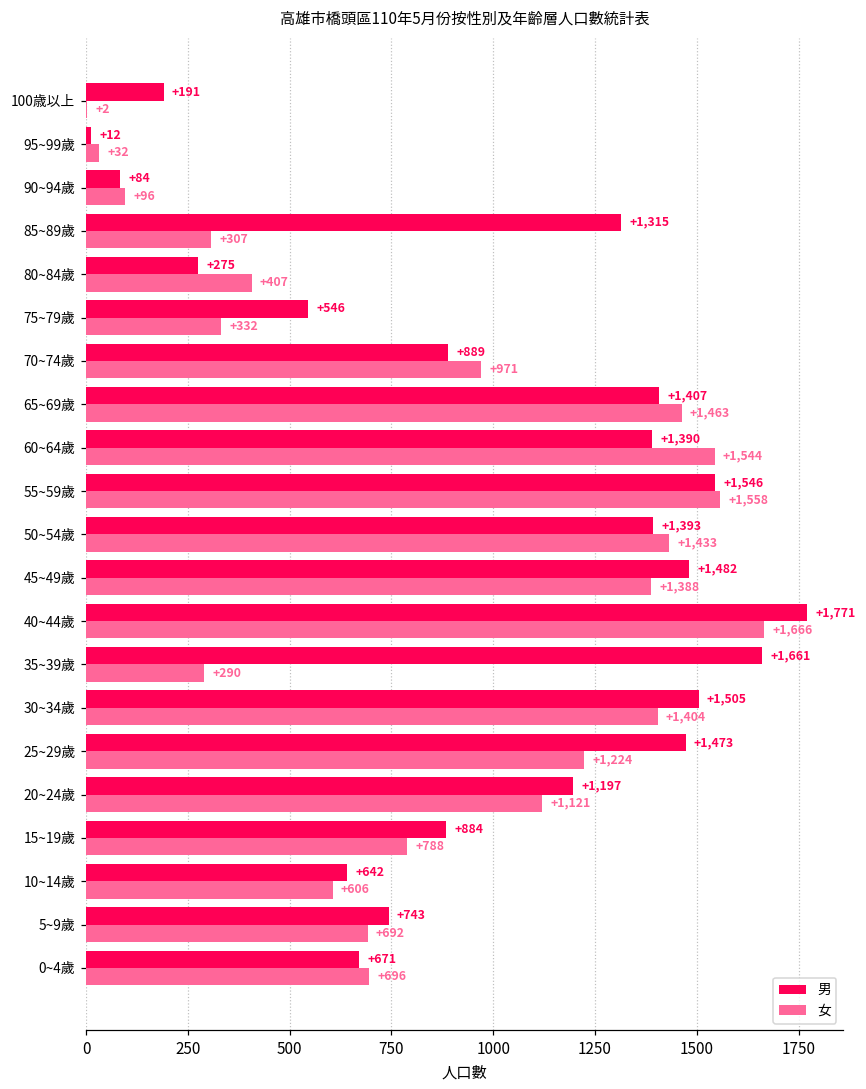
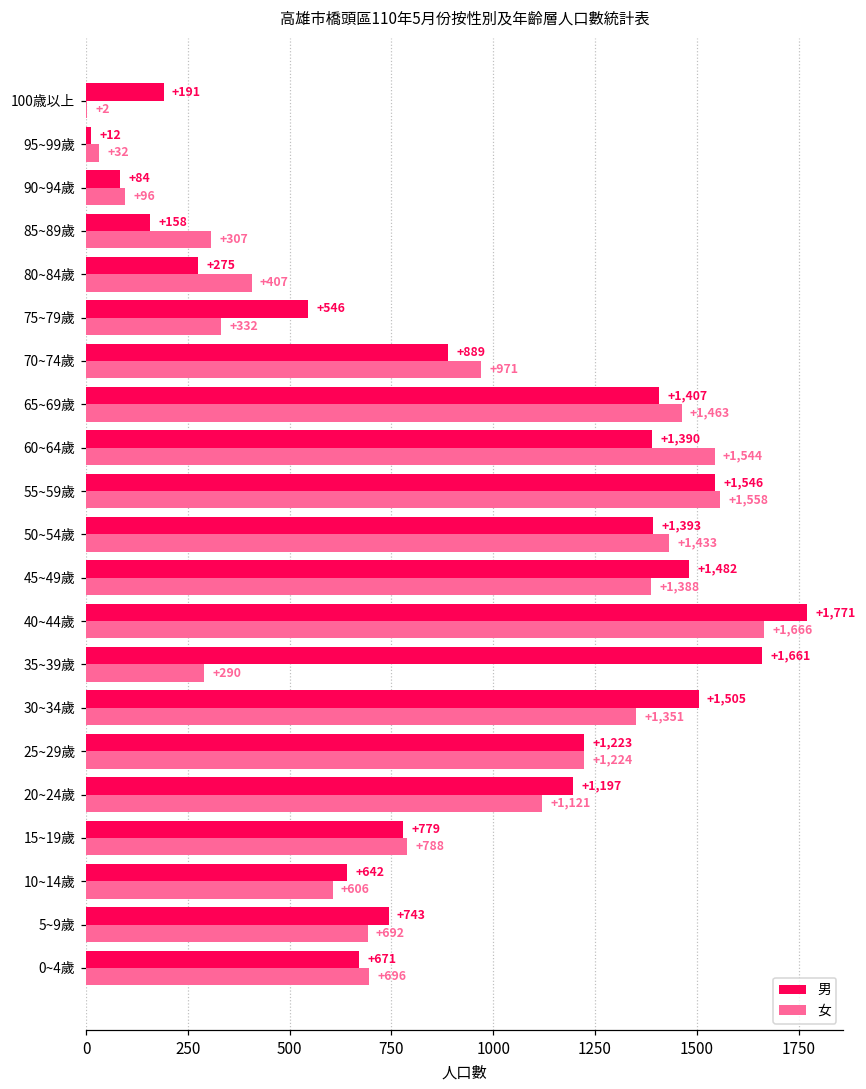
  {
    "男": {
      "100歳以上": "+191",
      "95~99歲": "+12",
      "90~94歲": "+84",
-     "85~89歲": "+1,315",
+     "85~89歲": "+158",
      "80~84歲": "+275",
      "75~79歲": "+546",
      "70~74歲": "+889",
      "65~69歲": "+1,407",
      "60~64歲": "+1,390",
      "55~59歲": "+1,546",
      "50~54歲": "+1,393",
      "45~49歲": "+1,482",
      "40~44歲": "+1,771",
      "35~39歲": "+1,661",
      "30~34歲": "+1,505",
-     "25~29歲": "+1,473",
+     "25~29歲": "+1,223",
      "20~24歲": "+1,197",
-     "15~19歲": "+884",
+     "15~19歲": "+779",
      "10~14歲": "+642",
      "5~9歲": "+743",
      "0~4歲": "+671"
    },
    "女": {
      "100歳以上": "+2",
      "95~99歲": "+32",
      "90~94歲": "+96",
      "85~89歲": "+307",
      "80~84歲": "+407",
      "75~79歲": "+332",
      "70~74歲": "+971",
      "65~69歲": "+1,463",
      "60~64歲": "+1,544",
      "55~59歲": "+1,558",
      "50~54歲": "+1,433",
      "45~49歲": "+1,388",
      "40~44歲": "+1,666",
      "35~39歲": "+290",
-     "30~34歲": "+1,404",
+     "30~34歲": "+1,351",
      "25~29歲": "+1,224",
      "20~24歲": "+1,121",
      "15~19歲": "+788",
      "10~14歲": "+606",
      "5~9歲": "+692",
      "0~4歲": "+696"
    }
  }
